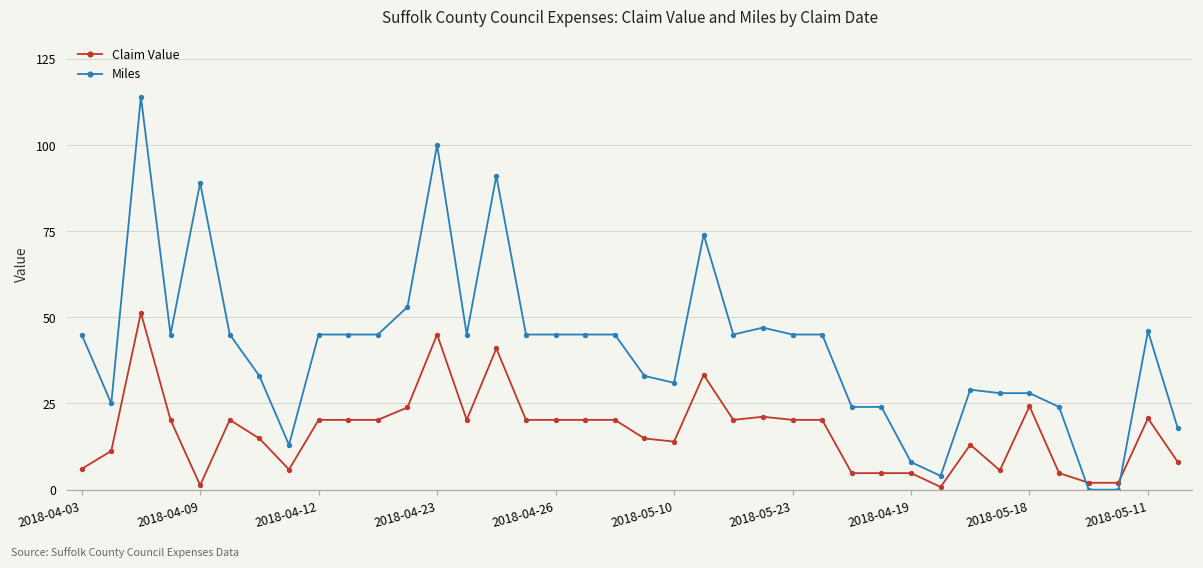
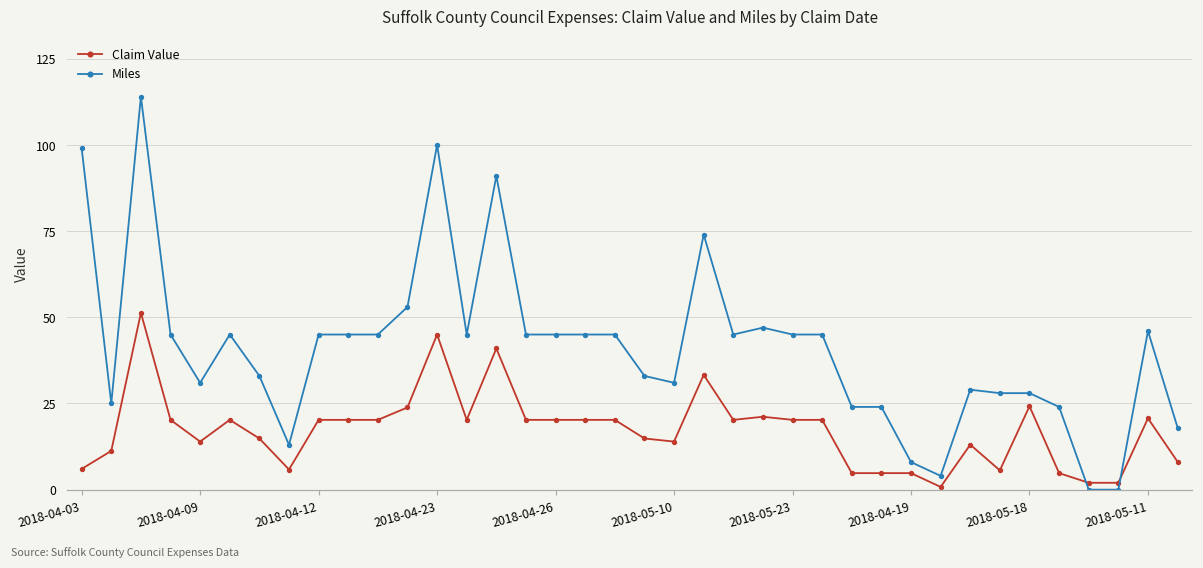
  {
    "Claim Value": {
      "2018-04-03": 6,
-     "2018-04-09": 1,
+     "2018-04-09": 14,
      "2018-04-26": 20,
      "2018-05-23": 20,
      "2018-04-19": 5,
      "2018-05-18": 24,
      "2018-05-11": 21
    },
    "Miles": {
-     "2018-04-03": 45,
-     "2018-04-09": 89,
+     "2018-04-03": 99,
+     "2018-04-09": 31,
      "2018-04-26": 45,
      "2018-05-23": 45,
      "2018-04-19": 8,
      "2018-05-18": 28,
      "2018-05-11": 46
    }
  }
